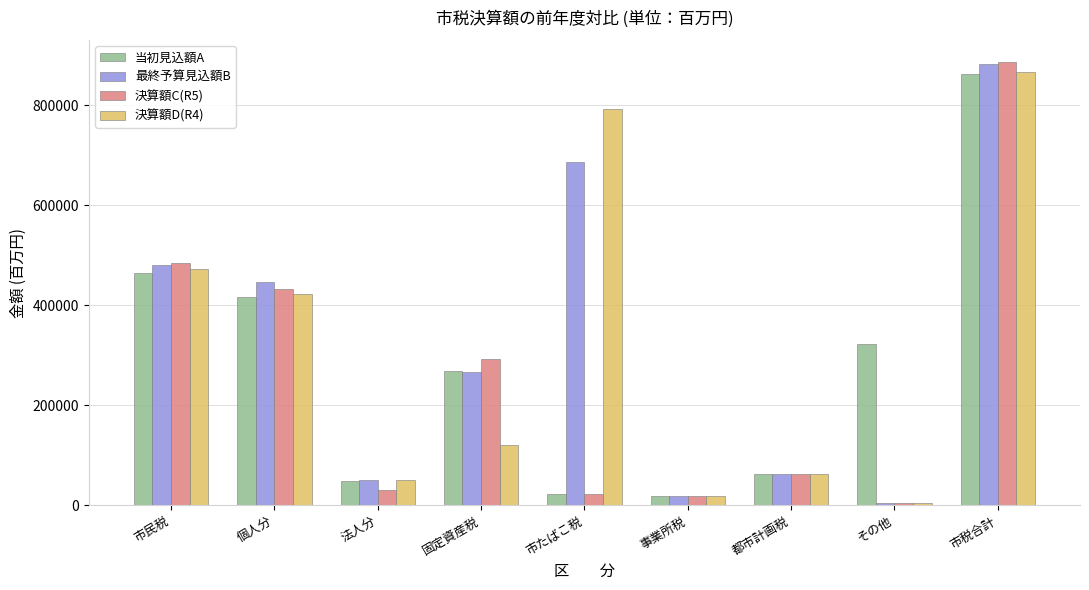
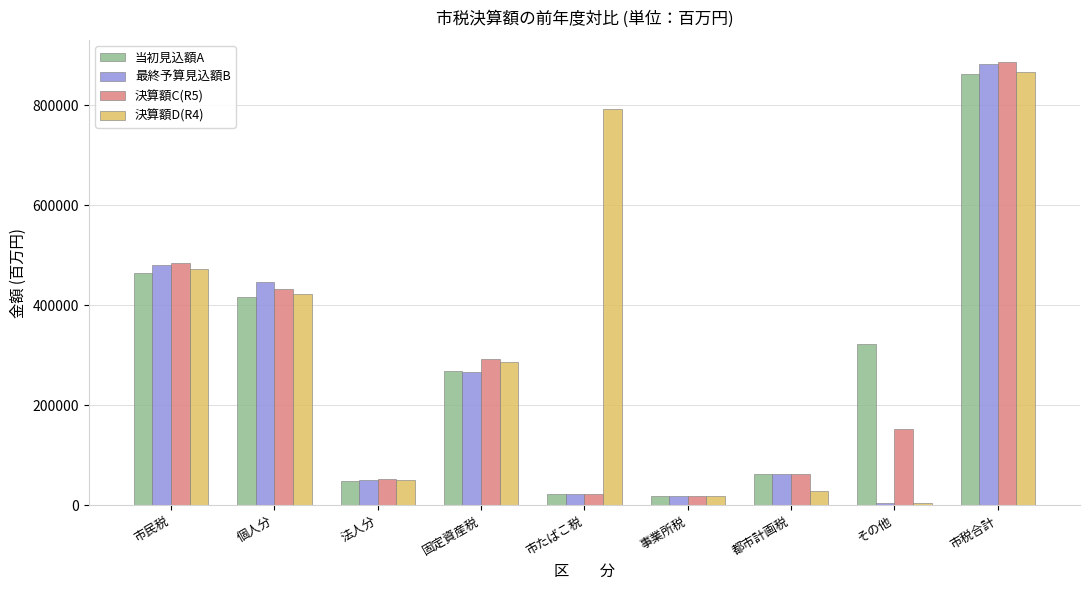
  {
    "当初見込額A": {
      "市民税": 460000,
      "個人分": 420000,
      "法人分": 50000,
      "固定資産税": 270000,
      "市たばこ税": 20000,
      "事業所税": 20000,
      "都市計画税": 60000,
      "その他": 320000,
      "市税合計": 860000
    },
    "最終予算見込額B": {
      "市民税": 480000,
      "個人分": 450000,
      "法人分": 50000,
      "固定資産税": 270000,
-     "市たばこ税": 690000,
+     "市たばこ税": 20000,
      "事業所税": 20000,
      "都市計画税": 60000,
      "市税合計": 880000
    },
    "決算額C(R5)": {
      "市民税": 480000,
      "個人分": 430000,
-     "法人分": 30000,
+     "法人分": 50000,
      "固定資産税": 290000,
      "市たばこ税": 20000,
      "事業所税": 20000,
      "都市計画税": 60000,
-     "その他": 0,
+     "その他": 150000,
      "市税合計": 890000
    },
    "決算額D(R4)": {
      "市民税": 470000,
      "個人分": 420000,
      "法人分": 50000,
-     "固定資産税": 120000,
+     "固定資産税": 290000,
      "市たばこ税": 790000,
      "事業所税": 20000,
-     "都市計画税": 60000,
+     "都市計画税": 30000,
      "市税合計": 870000
    }
  }
